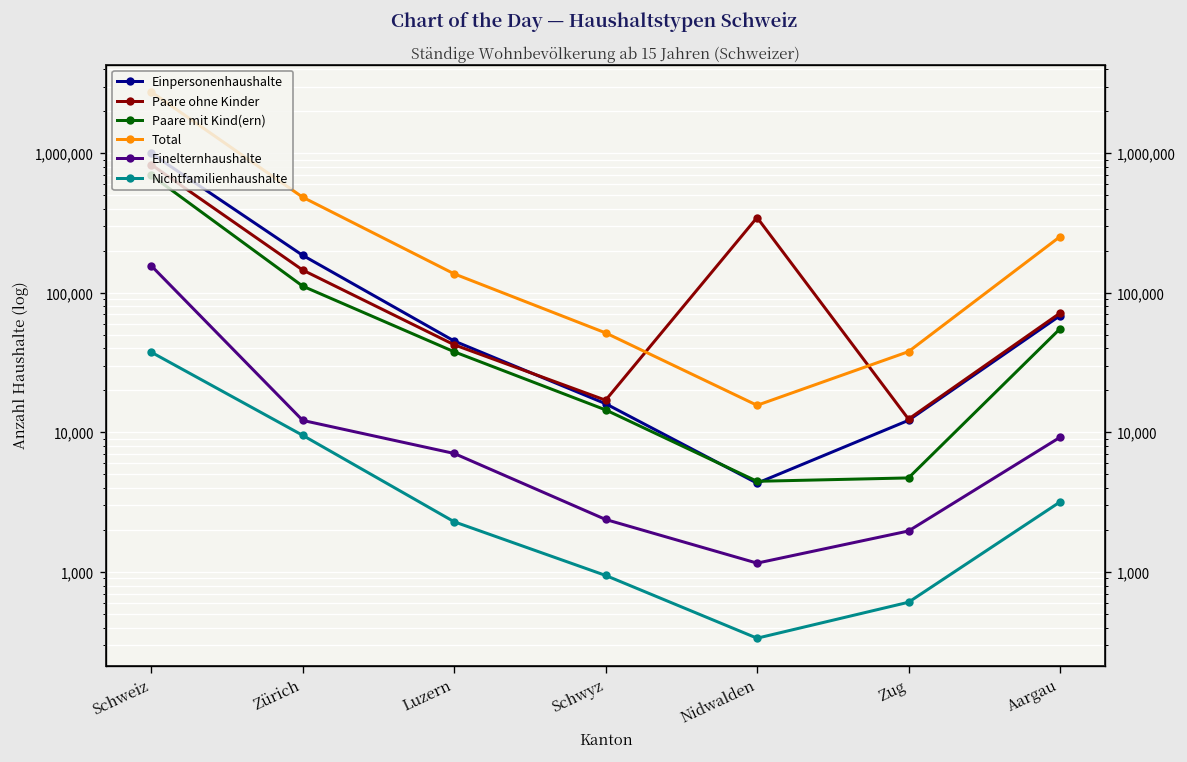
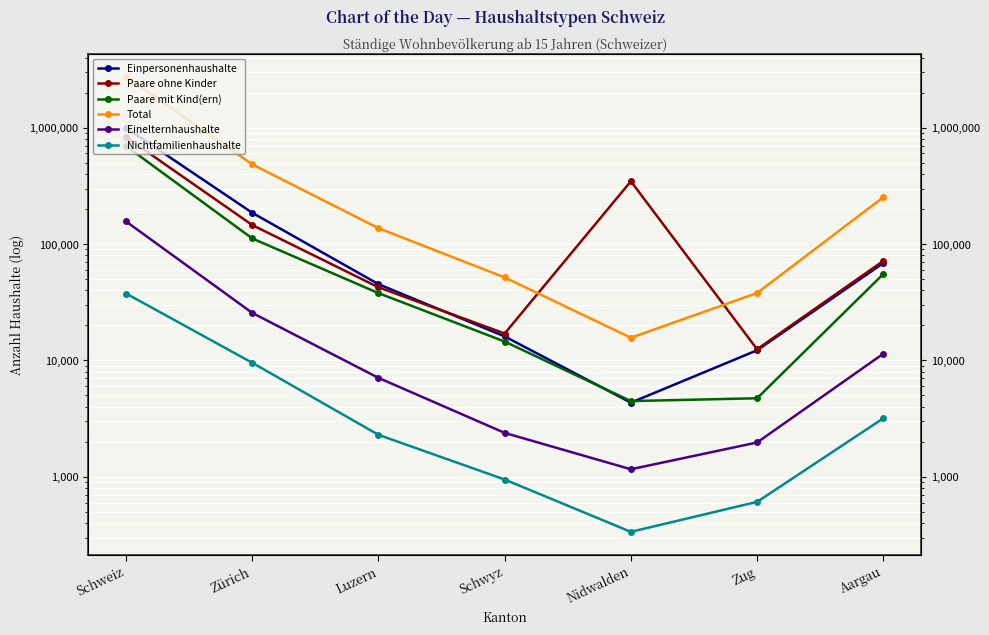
  {
    "Einpersonenhaushalte": {
      "Zürich": "190,000",
      "Luzern": "45,000",
      "Schwyz": "16,000"
    },
    "Paare ohne Kinder": {
      "Zürich": "150,000",
      "Luzern": "42,000",
      "Schwyz": "17,000",
      "Nidwalden": "350,000"
    },
    "Paare mit Kind(ern)": {
      "Zürich": "110,000",
      "Luzern": "38,000",
      "Schwyz": "15,000",
      "Zug": "4,700",
      "Aargau": "60,000"
    },
    "Total": {
      "Zürich": "480,000",
      "Luzern": "140,000",
      "Schwyz": "50,000",
      "Nidwalden": "16,000",
      "Zug": "38,000",
      "Aargau": "250,000"
    },
    "Einelternhaushalte": {
      "Schweiz": "160,000",
-     "Zürich": "12,000",
+     "Zürich": "26,000",
      "Luzern": "7,000",
      "Schwyz": "2,400",
      "Nidwalden": "1,200",
      "Zug": "2,000",
-     "Aargau": "9,000"
+     "Aargau": "11,000"
    },
    "Nichtfamilienhaushalte": {
      "Schweiz": "38,000",
      "Zürich": "10,000",
      "Luzern": "2,300",
      "Schwyz": "900",
      "Nidwalden": "340",
      "Zug": "600",
      "Aargau": "3,200"
    }
  }
